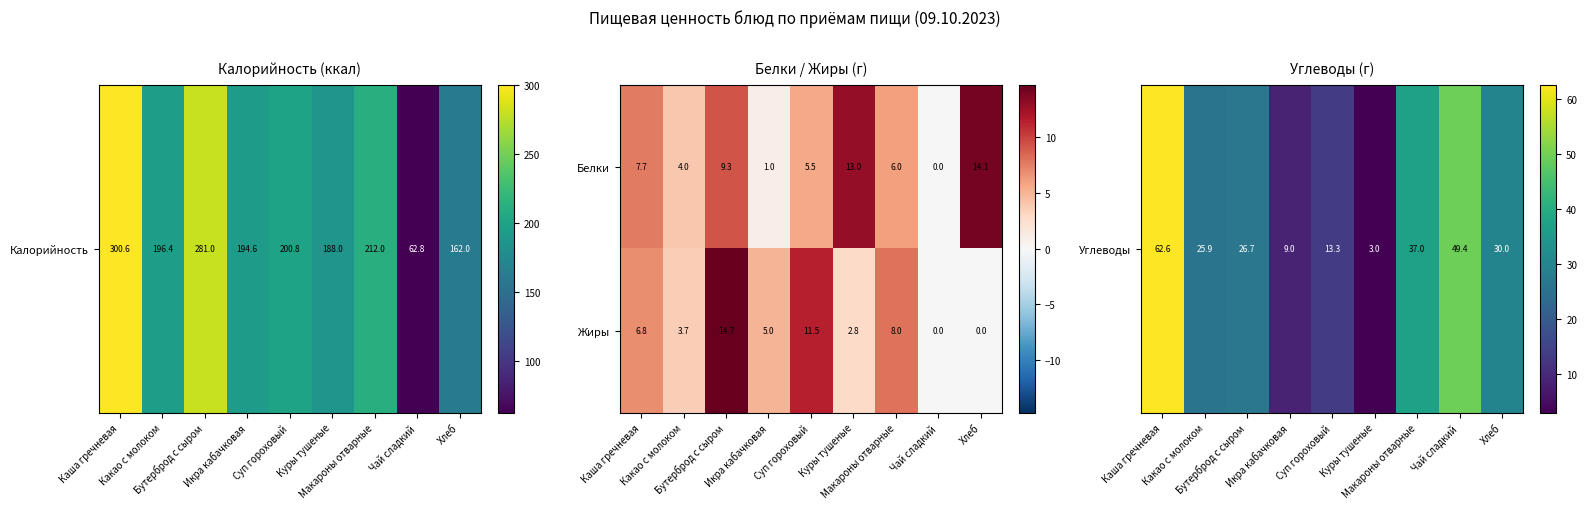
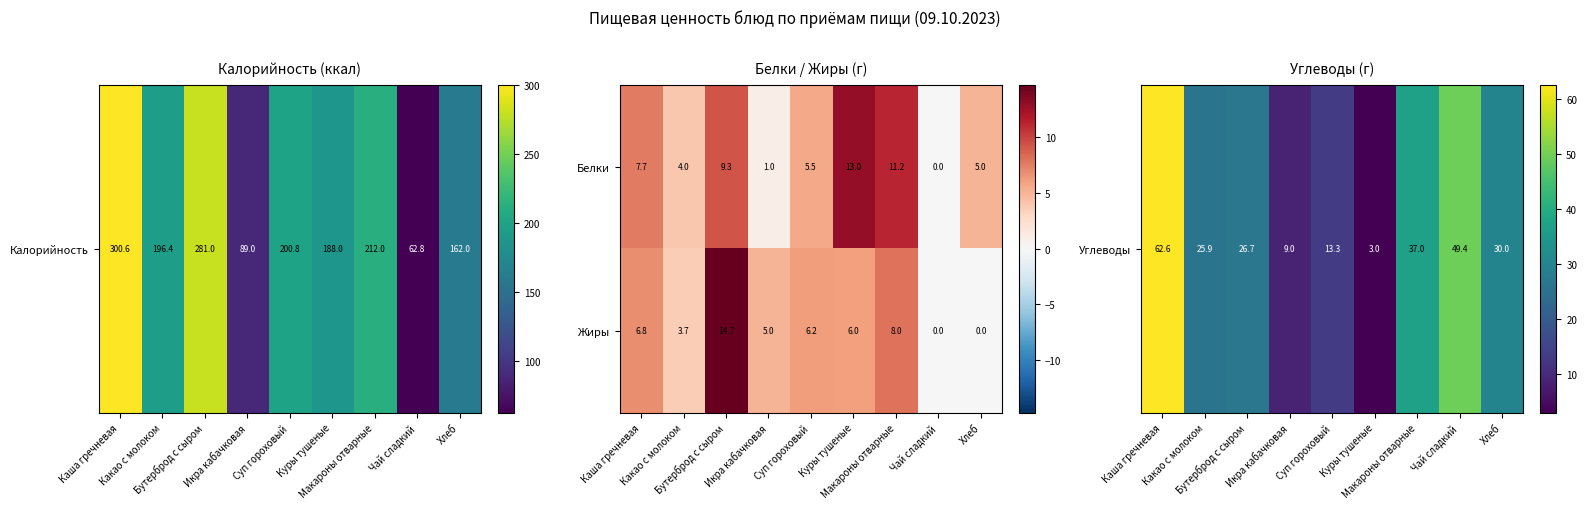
  {
    "Калорийность (ккал)": {
      "Калорийность": {
        "Каша гречневая": 300.6,
        "Какао с молоком": 196.4,
        "Бутерброд с сыром": 281.0,
-       "Икра кабачковая": 194.6,
+       "Икра кабачковая": 89.0,
        "Суп гороховый": 200.8,
        "Куры тушеные": 188.0,
        "Макароны отварные": 212.0,
        "Чай сладкий": 62.8,
        "Хлеб": 162.0
      }
    },
    "Белки / Жиры (г)": {
      "Белки": {
        "Каша гречневая": 7.7,
        "Какао с молоком": 4.0,
        "Бутерброд с сыром": 9.3,
        "Икра кабачковая": 1.0,
        "Суп гороховый": 5.5,
        "Куры тушеные": 13.0,
-       "Макароны отварные": 6.0,
+       "Макароны отварные": 11.2,
        "Чай сладкий": 0.0,
-       "Хлеб": 14.1
+       "Хлеб": 5.0
      },
      "Жиры": {
        "Каша гречневая": 6.8,
        "Какао с молоком": 3.7,
        "Бутерброд с сыром": 14.7,
        "Икра кабачковая": 5.0,
-       "Суп гороховый": 11.5,
-       "Куры тушеные": 2.8,
+       "Суп гороховый": 6.2,
+       "Куры тушеные": 6.0,
        "Макароны отварные": 8.0,
        "Чай сладкий": 0.0,
        "Хлеб": 0.0
      }
    },
    "Углеводы (г)": {
      "Углеводы": {
        "Каша гречневая": 62.6,
        "Какао с молоком": 25.9,
        "Бутерброд с сыром": 26.7,
        "Икра кабачковая": 9.0,
        "Суп гороховый": 13.3,
        "Куры тушеные": 3.0,
        "Макароны отварные": 37.0,
        "Чай сладкий": 49.4,
        "Хлеб": 30.0
      }
    }
  }
